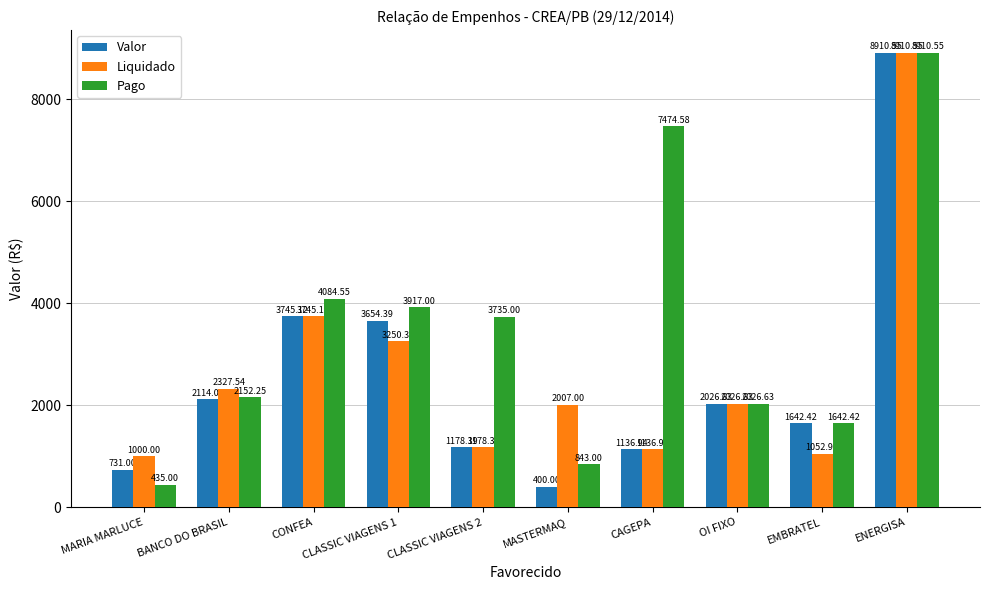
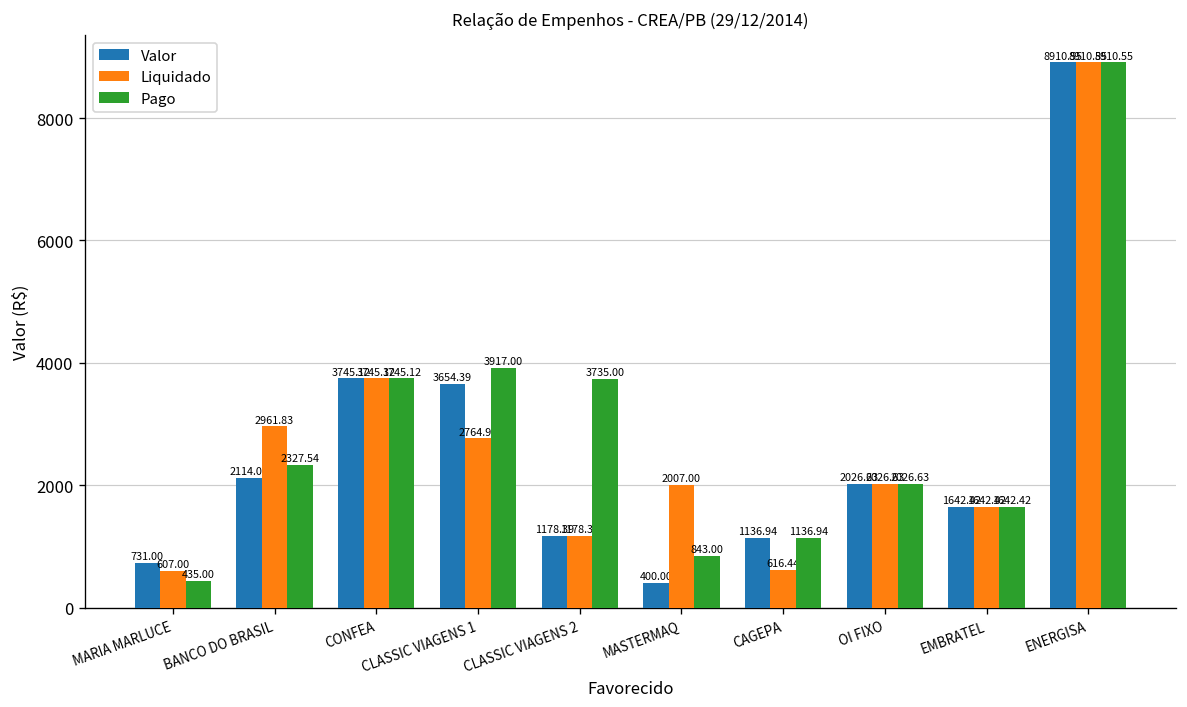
  {
    "Valor": {
      "MARIA MARLUCE": 731.00,
      "BANCO DO BRASIL": 2114.08,
      "CLASSIC VIAGENS 1": 3654.39,
      "MASTERMAQ": 400.00,
      "CAGEPA": 1136.94
    },
    "Liquidado": {
-     "MARIA MARLUCE": 1000.00,
-     "BANCO DO BRASIL": 2327.54,
-     "CLASSIC VIAGENS 1": 3250.34,
+     "MARIA MARLUCE": 607.00,
+     "BANCO DO BRASIL": 2961.83,
+     "CLASSIC VIAGENS 1": 2764.94,
      "MASTERMAQ": 2007.00,
-     "CAGEPA": 1136.94,
-     "EMBRATEL": 1052.96
+     "CAGEPA": 616.44,
+     "EMBRATEL": 1642.42
    },
    "Pago": {
      "MARIA MARLUCE": 435.00,
-     "BANCO DO BRASIL": 2152.25,
-     "CONFEA": 4084.55,
+     "BANCO DO BRASIL": 2327.54,
+     "CONFEA": 3745.12,
      "CLASSIC VIAGENS 1": 3917.00,
      "CLASSIC VIAGENS 2": 3735.00,
      "MASTERMAQ": 843.00,
-     "CAGEPA": 7474.58
+     "CAGEPA": 1136.94
    }
  }
